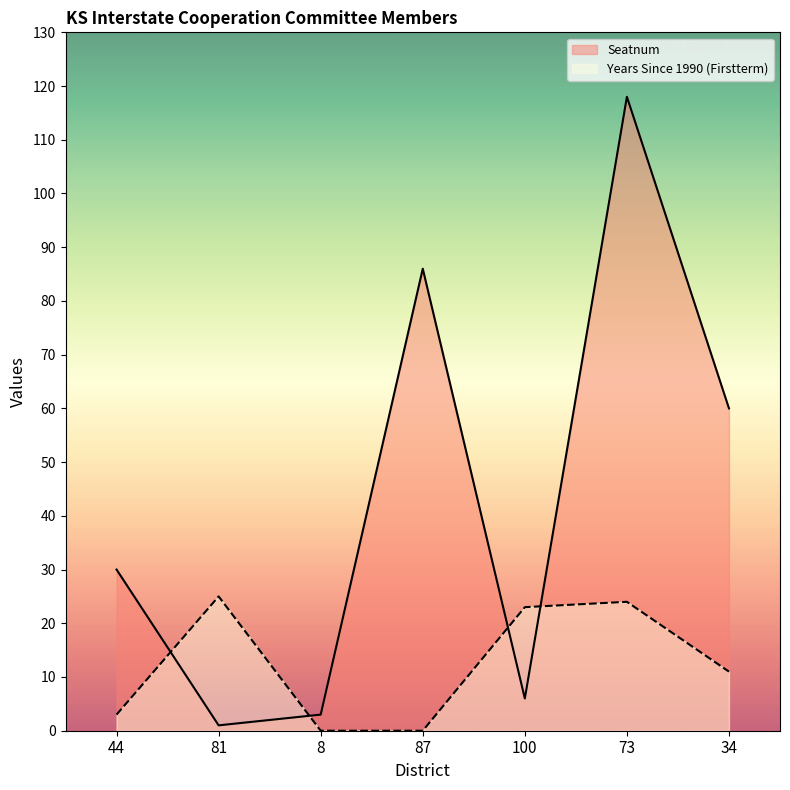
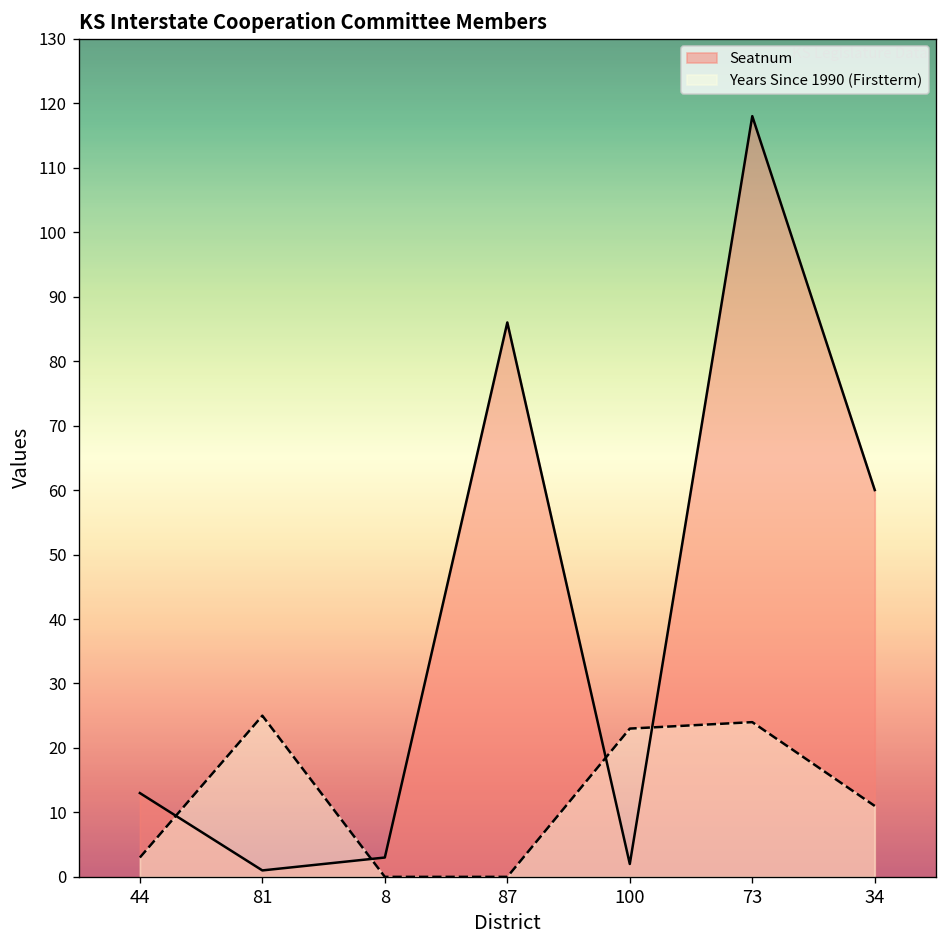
  {
    "Seatnum": {
-     "44": 30,
+     "44": 13,
      "81": 1,
      "8": 3,
      "87": 86,
-     "100": 6,
+     "100": 2,
      "73": 118,
      "34": 60
    },
    "Years Since 1990 (Firstterm)": {
      "44": 3,
      "81": 25,
      "8": 0,
      "87": 0,
      "100": 23,
      "73": 24,
      "34": 11
    }
  }
